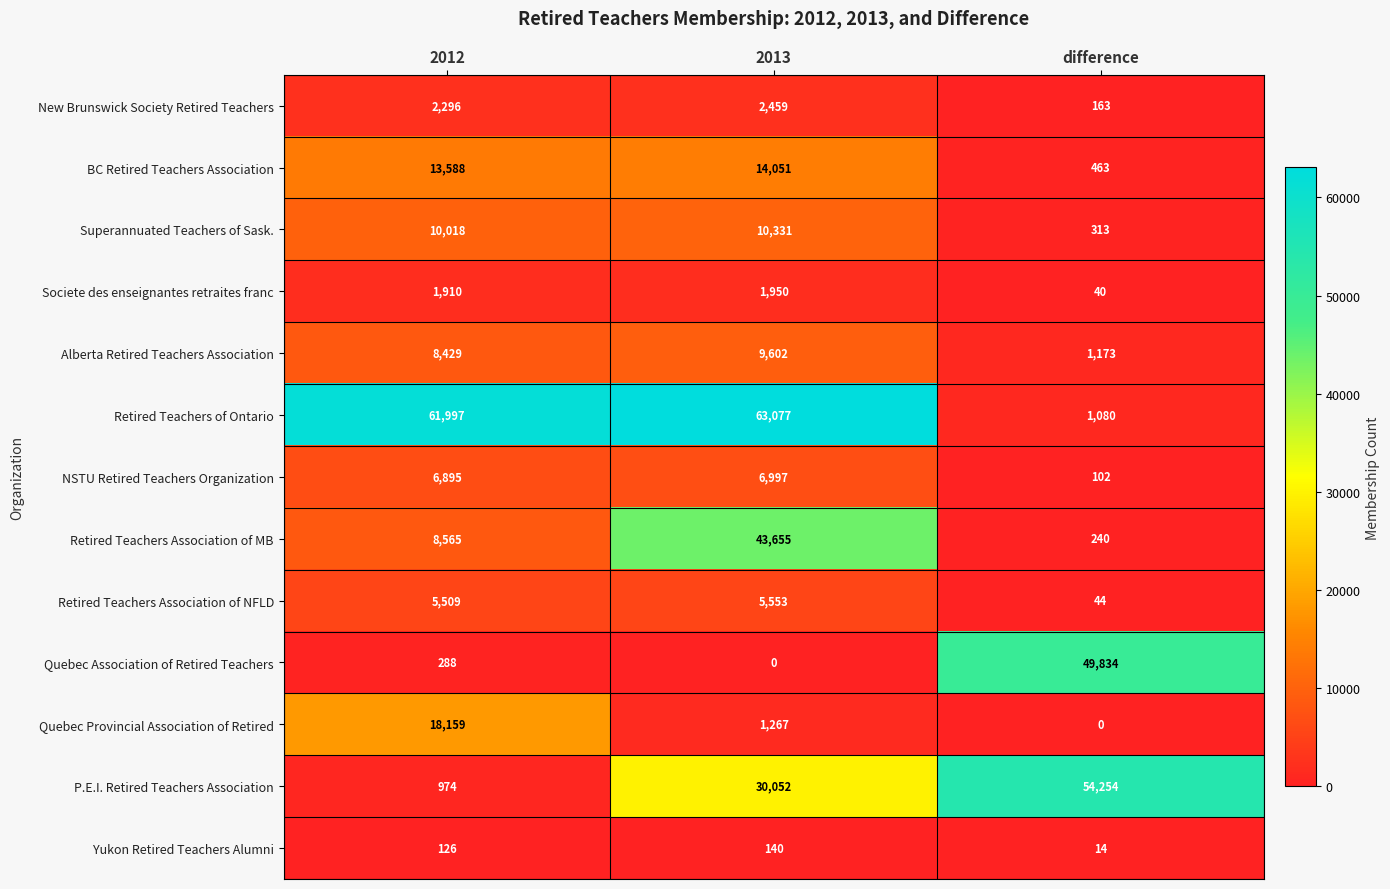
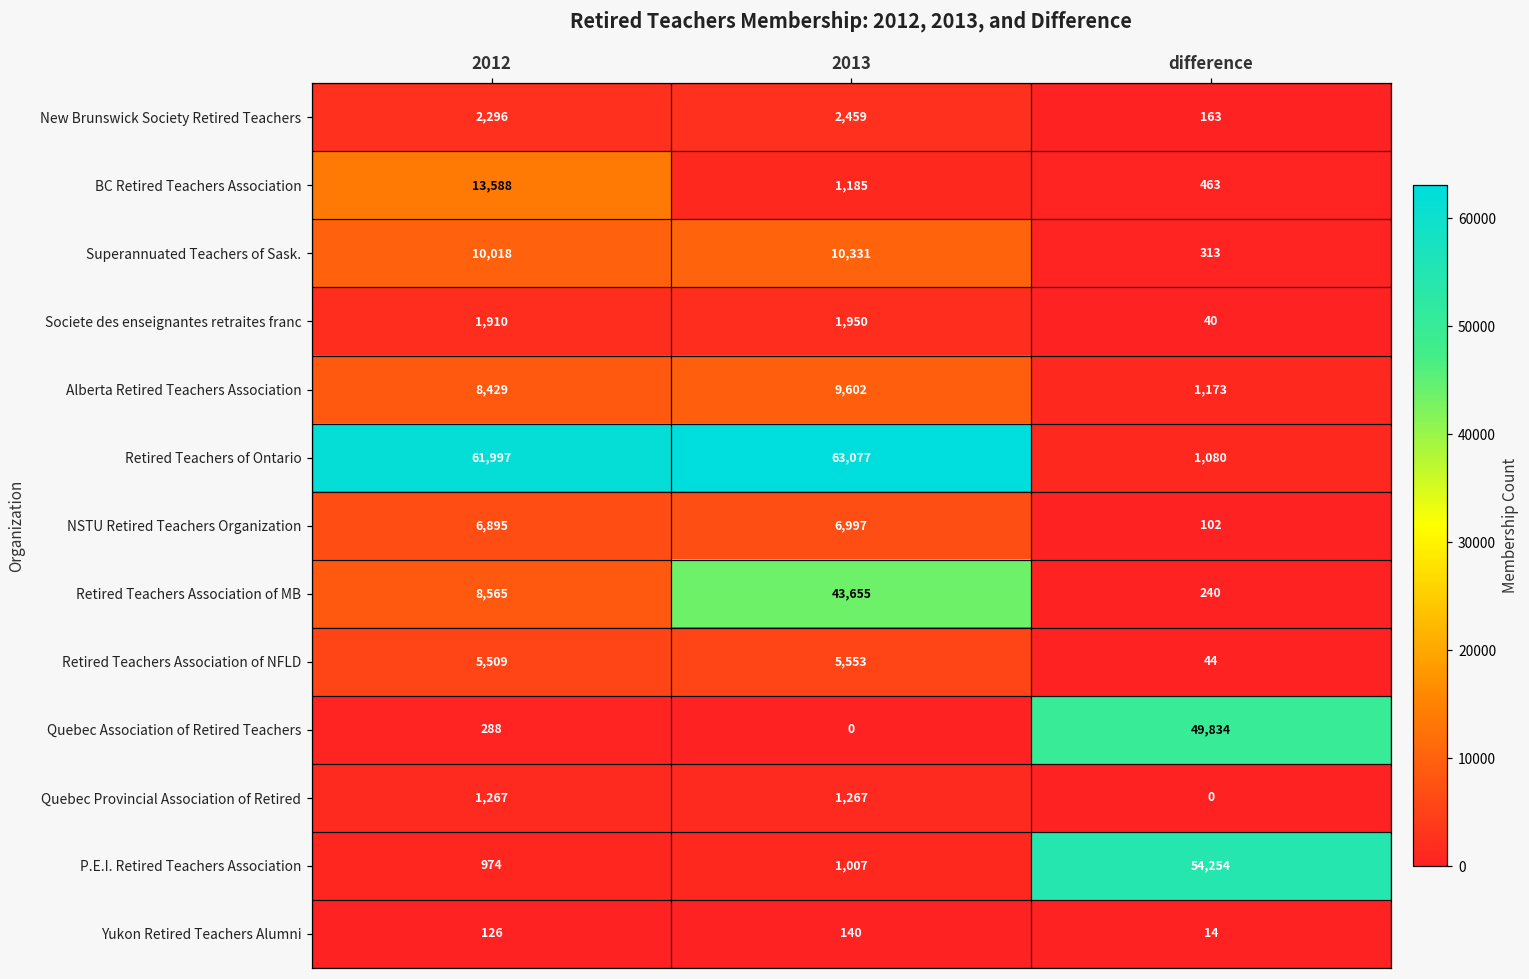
  {
    "New Brunswick Society Retired Teachers": {
      "2012": "2,296",
      "2013": "2,459",
      "difference": "163"
    },
    "BC Retired Teachers Association": {
      "2012": "13,588",
-     "2013": "14,051",
+     "2013": "1,185",
      "difference": "463"
    },
    "Superannuated Teachers of Sask.": {
      "2012": "10,018",
      "2013": "10,331",
      "difference": "313"
    },
    "Societe des enseignantes retraites franc": {
      "2012": "1,910",
      "2013": "1,950",
      "difference": "40"
    },
    "Alberta Retired Teachers Association": {
      "2012": "8,429",
      "2013": "9,602",
      "difference": "1,173"
    },
    "Retired Teachers of Ontario": {
      "2012": "61,997",
      "2013": "63,077",
      "difference": "1,080"
    },
    "NSTU Retired Teachers Organization": {
      "2012": "6,895",
      "2013": "6,997",
      "difference": "102"
    },
    "Retired Teachers Association of MB": {
      "2012": "8,565",
      "2013": "43,655",
      "difference": "240"
    },
    "Retired Teachers Association of NFLD": {
      "2012": "5,509",
      "2013": "5,553",
      "difference": "44"
    },
    "Quebec Association of Retired Teachers": {
      "2012": "288",
      "2013": "0",
      "difference": "49,834"
    },
    "Quebec Provincial Association of Retired": {
-     "2012": "18,159",
+     "2012": "1,267",
      "2013": "1,267",
      "difference": "0"
    },
    "P.E.I. Retired Teachers Association": {
      "2012": "974",
-     "2013": "30,052",
+     "2013": "1,007",
      "difference": "54,254"
    },
    "Yukon Retired Teachers Alumni": {
      "2012": "126",
      "2013": "140",
      "difference": "14"
    }
  }
